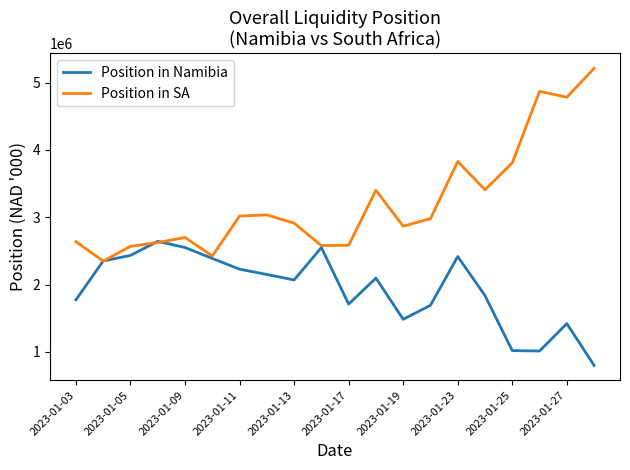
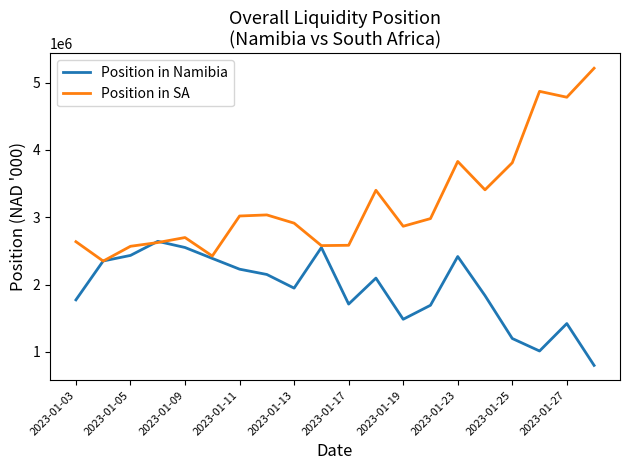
  {
    "Position in Namibia": {
      "2023-01-03": 1800000,
      "2023-01-05": 2400000,
      "2023-01-09": 2600000,
      "2023-01-11": 2200000,
-     "2023-01-13": 2100000,
+     "2023-01-13": 1900000,
      "2023-01-17": 1700000,
      "2023-01-19": 1500000,
      "2023-01-23": 2400000,
-     "2023-01-25": 1000000,
+     "2023-01-25": 1200000,
      "2023-01-27": 1400000
    },
    "Position in SA": {
      "2023-01-03": 2600000,
      "2023-01-05": 2600000,
      "2023-01-09": 2700000,
      "2023-01-11": 3000000,
      "2023-01-13": 2900000,
      "2023-01-17": 2600000,
      "2023-01-19": 2900000,
      "2023-01-23": 3800000,
      "2023-01-25": 3800000,
      "2023-01-27": 4800000
    }
  }
